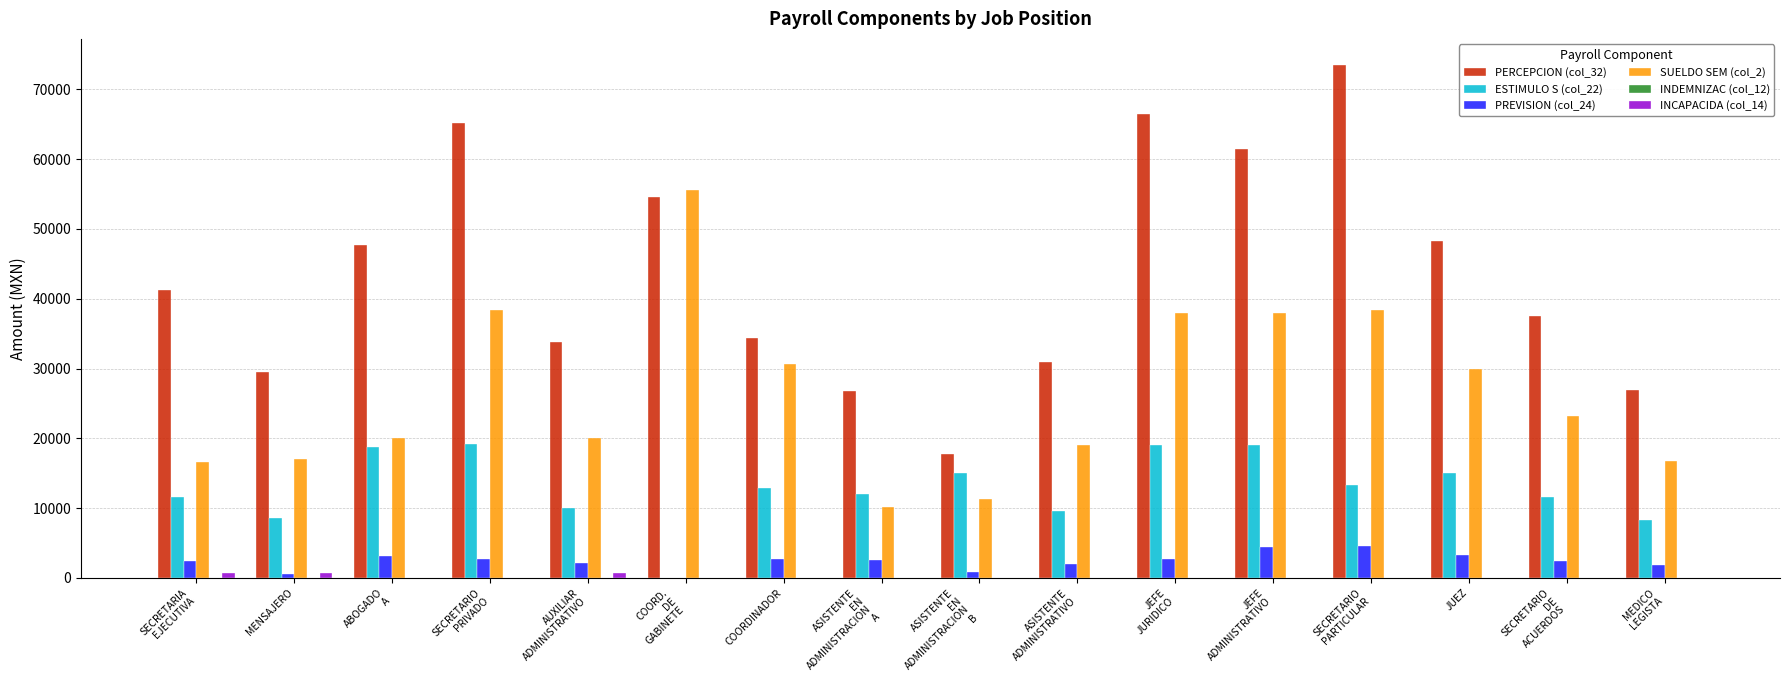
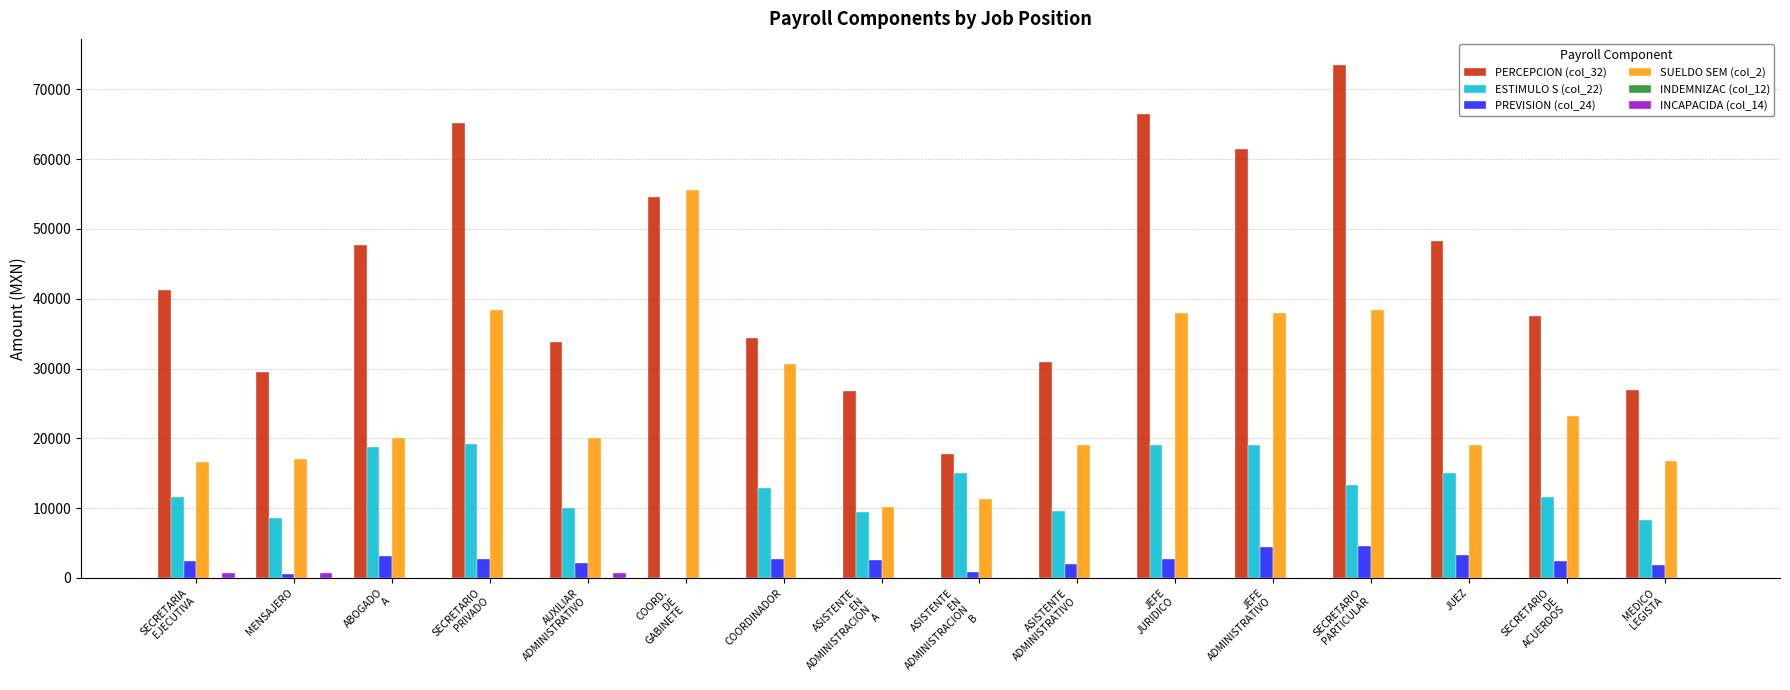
  {
    "PERCEPCION (col_32)": {
      "SECRETARIA EJECUTIVA": 41000,
      "MENSAJERO": 29000,
      "ABOGADO A": 48000,
      "SECRETARIO PRIVADO": 65000,
      "AUXILIAR ADMINISTRATIVO": 34000,
      "COORD. DE GABINETE": 55000,
      "COORDINADOR": 34000,
      "ASISTENTE EN ADMINISTRACION A": 27000,
      "ASISTENTE EN ADMINISTRACION B": 18000,
      "ASISTENTE ADMINISTRATIVO": 31000,
      "JEFE JURIDICO": 66000,
      "JEFE ADMINISTRATIVO": 61000,
      "SECRETARIO PARTICULAR": 74000,
      "JUEZ": 48000,
      "SECRETARIO DE ACUERDOS": 38000,
      "MEDICO LEGISTA": 27000
    },
    "ESTIMULO S (col_22)": {
      "SECRETARIA EJECUTIVA": 12000,
      "MENSAJERO": 9000,
      "ABOGADO A": 19000,
      "SECRETARIO PRIVADO": 19000,
      "AUXILIAR ADMINISTRATIVO": 10000,
      "COORD. DE GABINETE": 0,
      "COORDINADOR": 13000,
-     "ASISTENTE EN ADMINISTRACION A": 12000,
+     "ASISTENTE EN ADMINISTRACION A": 9000,
      "ASISTENTE EN ADMINISTRACION B": 15000,
      "ASISTENTE ADMINISTRATIVO": 10000,
      "JEFE JURIDICO": 19000,
      "JEFE ADMINISTRATIVO": 19000,
      "SECRETARIO PARTICULAR": 13000,
      "JUEZ": 15000,
      "SECRETARIO DE ACUERDOS": 12000,
      "MEDICO LEGISTA": 8000
    },
    "PREVISION (col_24)": {
      "SECRETARIA EJECUTIVA": 2000,
      "MENSAJERO": 1000,
      "ABOGADO A": 3000,
      "SECRETARIO PRIVADO": 3000,
      "AUXILIAR ADMINISTRATIVO": 2000,
      "COORD. DE GABINETE": 0,
      "COORDINADOR": 3000,
      "ASISTENTE EN ADMINISTRACION A": 3000,
      "ASISTENTE EN ADMINISTRACION B": 1000,
      "ASISTENTE ADMINISTRATIVO": 2000,
      "JEFE JURIDICO": 3000,
      "JEFE ADMINISTRATIVO": 4000,
      "SECRETARIO PARTICULAR": 5000,
      "JUEZ": 3000,
      "SECRETARIO DE ACUERDOS": 2000,
      "MEDICO LEGISTA": 2000
    },
    "SUELDO SEM (col_2)": {
      "SECRETARIA EJECUTIVA": 17000,
      "MENSAJERO": 17000,
      "ABOGADO A": 20000,
      "SECRETARIO PRIVADO": 38000,
      "AUXILIAR ADMINISTRATIVO": 20000,
      "COORD. DE GABINETE": 56000,
      "COORDINADOR": 31000,
      "ASISTENTE EN ADMINISTRACION A": 10000,
      "ASISTENTE EN ADMINISTRACION B": 11000,
      "ASISTENTE ADMINISTRATIVO": 19000,
      "JEFE JURIDICO": 38000,
      "JEFE ADMINISTRATIVO": 38000,
      "SECRETARIO PARTICULAR": 38000,
-     "JUEZ": 30000,
+     "JUEZ": 19000,
      "SECRETARIO DE ACUERDOS": 23000,
      "MEDICO LEGISTA": 17000
    },
    "INDEMNIZAC (col_12)": {
      "SECRETARIA EJECUTIVA": 0,
      "MENSAJERO": 0,
      "ABOGADO A": 0,
      "SECRETARIO PRIVADO": 0,
      "AUXILIAR ADMINISTRATIVO": 0,
      "COORD. DE GABINETE": 0,
      "COORDINADOR": 0,
      "ASISTENTE EN ADMINISTRACION A": 0,
      "ASISTENTE EN ADMINISTRACION B": 0,
      "ASISTENTE ADMINISTRATIVO": 0,
      "JEFE JURIDICO": 0,
      "JEFE ADMINISTRATIVO": 0,
      "SECRETARIO PARTICULAR": 0,
      "JUEZ": 0,
      "SECRETARIO DE ACUERDOS": 0,
      "MEDICO LEGISTA": 0
    },
    "INCAPACIDA (col_14)": {
      "SECRETARIA EJECUTIVA": 1000,
      "MENSAJERO": 1000,
      "ABOGADO A": 0,
      "SECRETARIO PRIVADO": 0,
      "AUXILIAR ADMINISTRATIVO": 1000,
      "COORD. DE GABINETE": 0,
      "COORDINADOR": 0,
      "ASISTENTE EN ADMINISTRACION A": 0,
      "ASISTENTE EN ADMINISTRACION B": 0,
      "ASISTENTE ADMINISTRATIVO": 0,
      "JEFE JURIDICO": 0,
      "JEFE ADMINISTRATIVO": 0,
      "SECRETARIO PARTICULAR": 0,
      "JUEZ": 0,
      "SECRETARIO DE ACUERDOS": 0,
      "MEDICO LEGISTA": 0
    }
  }
